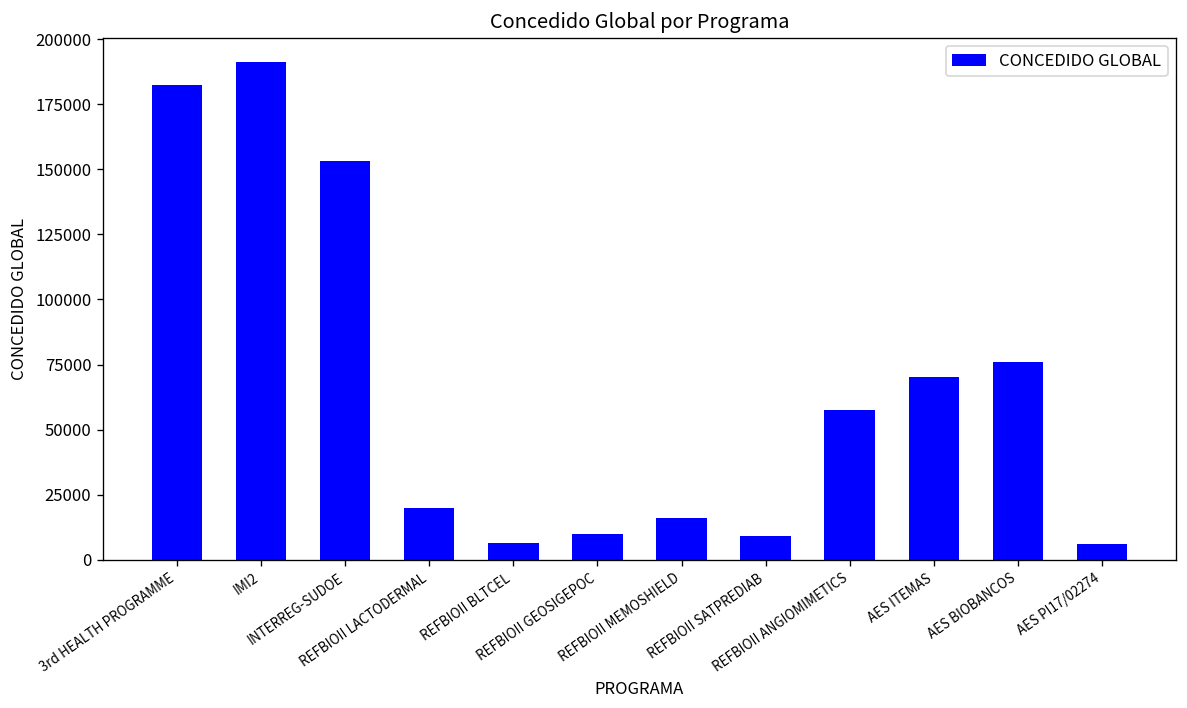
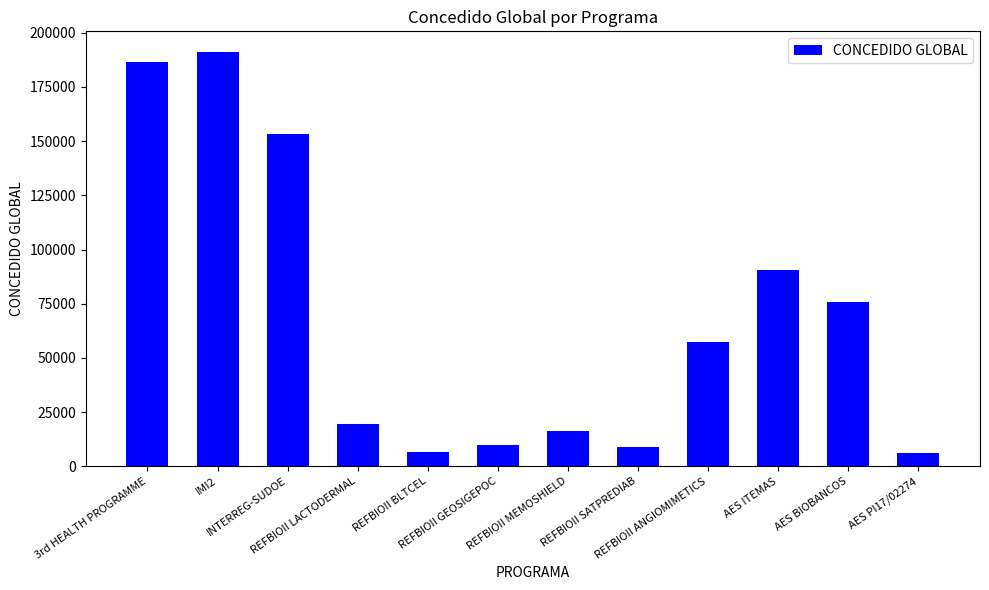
  {
-   "3rd HEALTH PROGRAMME": 182000,
+   "3rd HEALTH PROGRAMME": 186000,
    "IMI2": 191000,
    "INTERREG-SUDOE": 153000,
    "REFBIOII LACTODERMAL": 20000,
    "REFBIOII BLTCEL": 7000,
    "REFBIOII GEOSIGEPOC": 10000,
    "REFBIOII MEMOSHIELD": 16000,
    "REFBIOII SATPREDIAB": 9000,
    "REFBIOII ANGIOMIMETICS": 58000,
-   "AES ITEMAS": 70000,
+   "AES ITEMAS": 90000,
    "AES BIOBANCOS": 76000,
    "AES PI17/02274": 6000
  }
